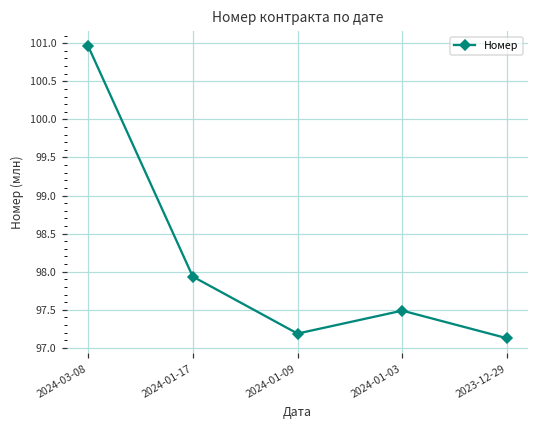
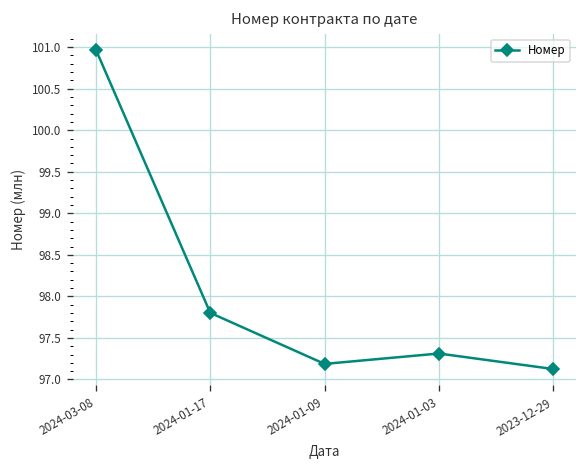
  {
    "2024-03-08": 101.0,
-   "2024-01-17": 97.9,
+   "2024-01-17": 97.8,
    "2024-01-09": 97.2,
-   "2024-01-03": 97.5,
+   "2024-01-03": 97.3,
    "2023-12-29": 97.1
  }
